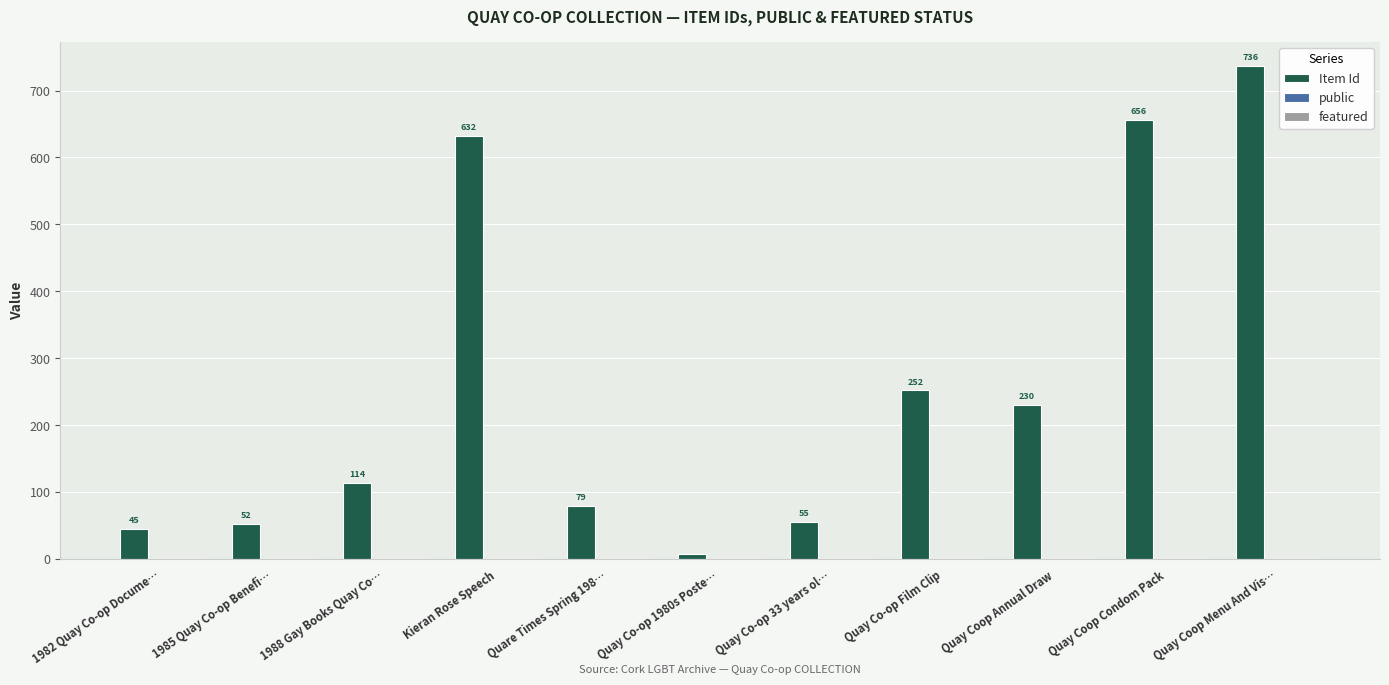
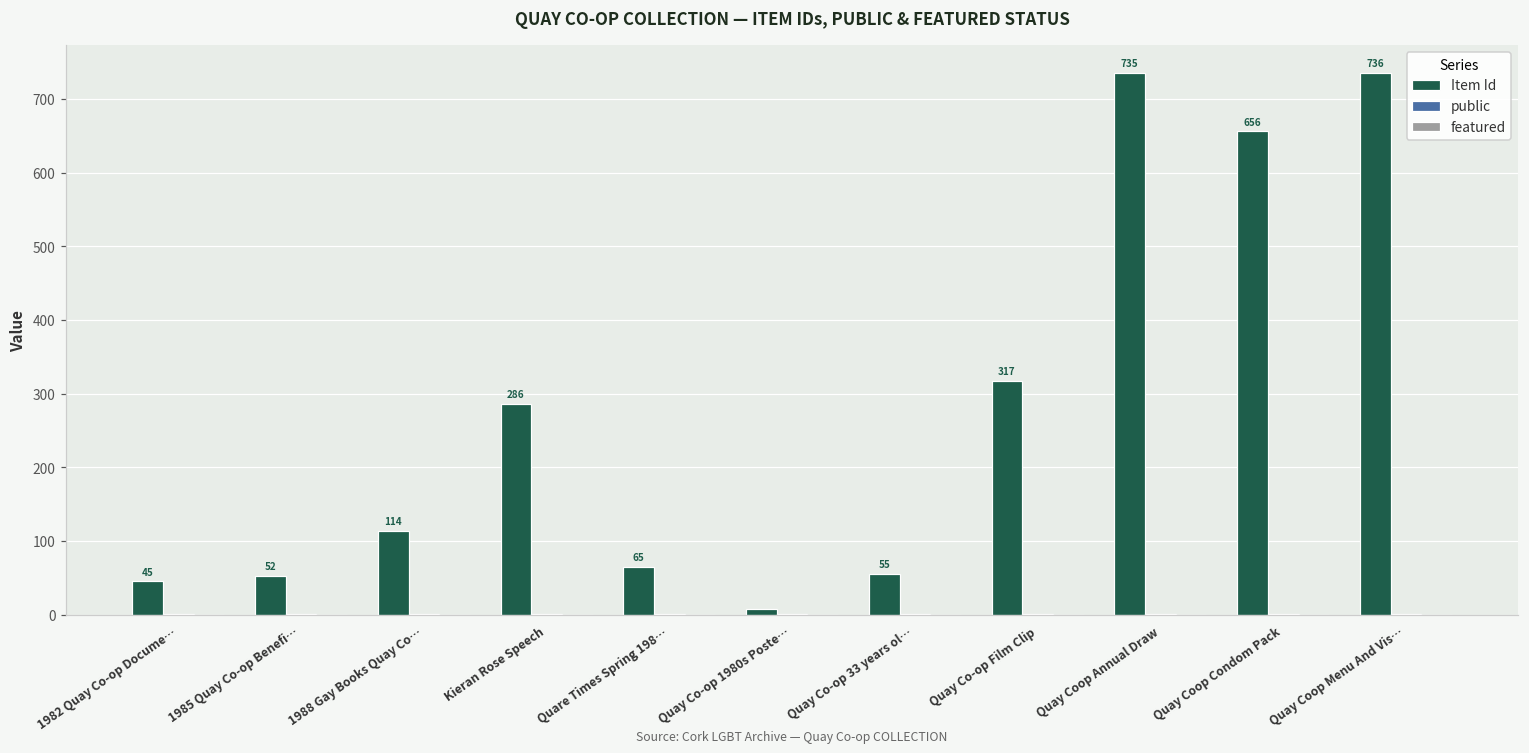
  {
    "Item Id": {
      "1982 Quay Co-op Docume…": 45,
      "1985 Quay Co-op Benefi…": 52,
      "1988 Gay Books Quay Co…": 114,
-     "Kieran Rose Speech": 632,
-     "Quare Times Spring 198…": 79,
+     "Kieran Rose Speech": 286,
+     "Quare Times Spring 198…": 65,
      "Quay Co-op 33 years ol…": 55,
-     "Quay Co-op Film Clip": 252,
-     "Quay Coop Annual Draw": 230,
+     "Quay Co-op Film Clip": 317,
+     "Quay Coop Annual Draw": 735,
      "Quay Coop Condom Pack": 656,
      "Quay Coop Menu And Vis…": 736
    },
    "featured": {
      "1982 Quay Co-op Docume…": 0,
      "1985 Quay Co-op Benefi…": 0,
      "1988 Gay Books Quay Co…": 0,
      "Kieran Rose Speech": 0,
      "Quare Times Spring 198…": 0,
      "Quay Co-op 1980s Poste…": 0,
      "Quay Co-op 33 years ol…": 0,
      "Quay Co-op Film Clip": 0,
      "Quay Coop Annual Draw": 0,
      "Quay Coop Condom Pack": 0,
      "Quay Coop Menu And Vis…": 0
    }
  }
